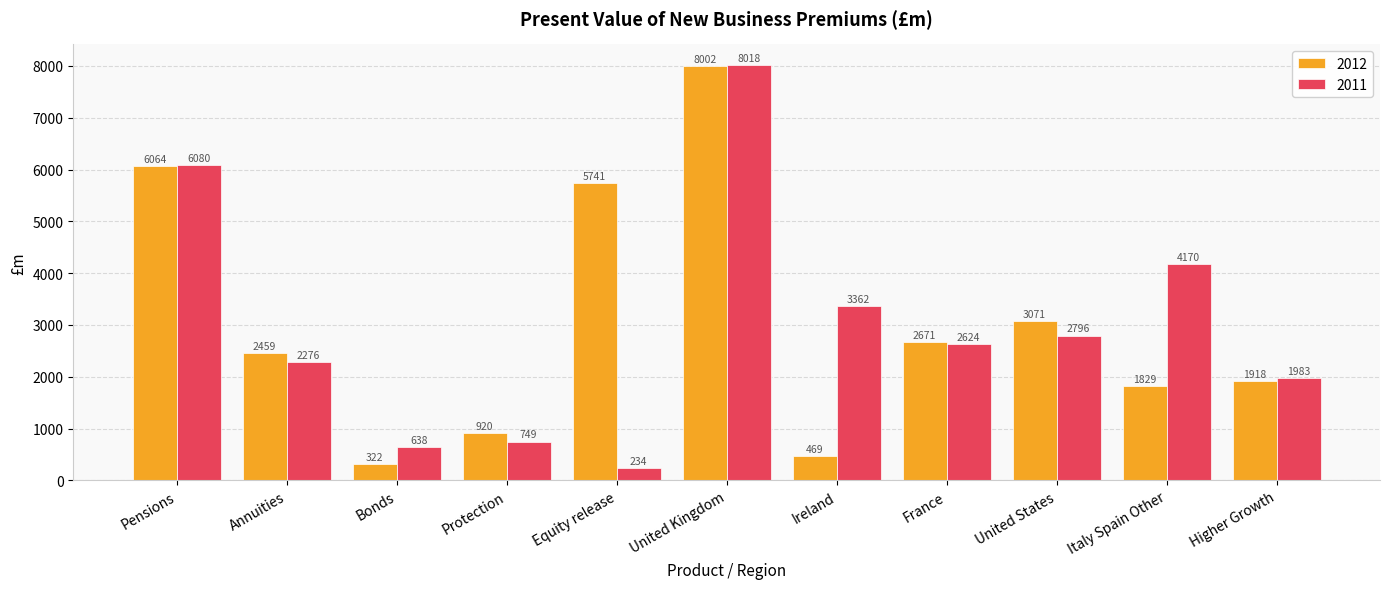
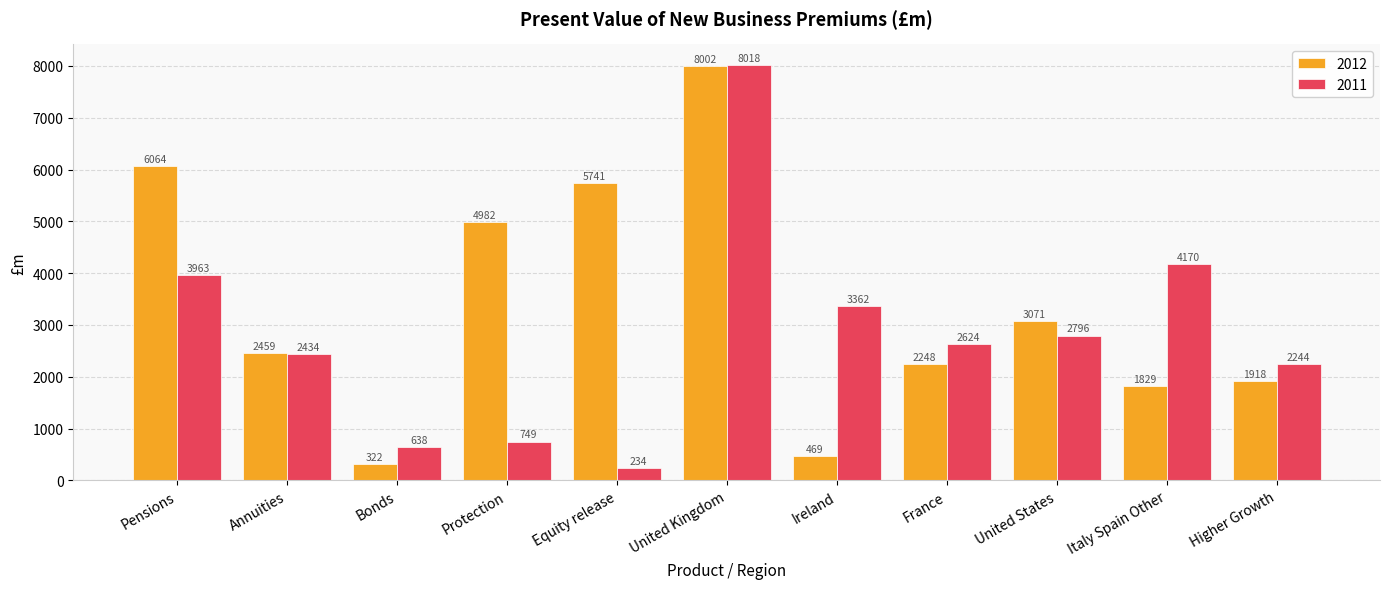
  {
    "2012": {
      "Pensions": 6064,
      "Annuities": 2459,
      "Bonds": 322,
-     "Protection": 920,
+     "Protection": 4982,
      "Equity release": 5741,
      "United Kingdom": 8002,
      "Ireland": 469,
-     "France": 2671,
+     "France": 2248,
      "United States": 3071,
      "Italy Spain Other": 1829,
      "Higher Growth": 1918
    },
    "2011": {
-     "Pensions": 6080,
-     "Annuities": 2276,
+     "Pensions": 3963,
+     "Annuities": 2434,
      "Bonds": 638,
      "Protection": 749,
      "Equity release": 234,
      "United Kingdom": 8018,
      "Ireland": 3362,
      "France": 2624,
      "United States": 2796,
      "Italy Spain Other": 4170,
-     "Higher Growth": 1983
+     "Higher Growth": 2244
    }
  }
